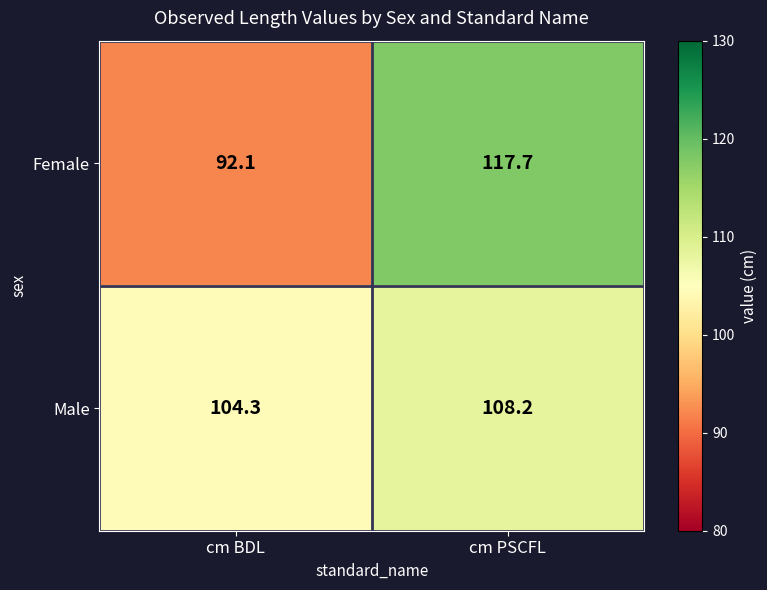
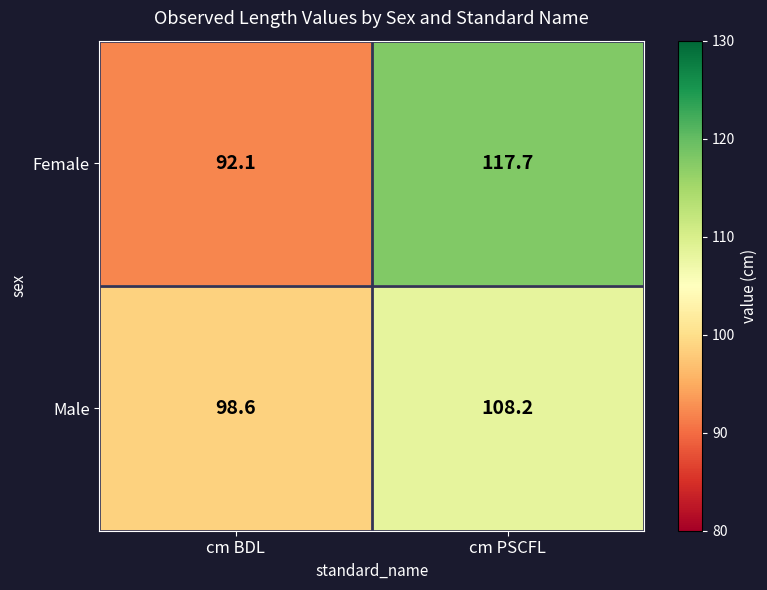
  {
    "Female": {
      "cm BDL": 92.1,
      "cm PSCFL": 117.7
    },
    "Male": {
-     "cm BDL": 104.3,
+     "cm BDL": 98.6,
      "cm PSCFL": 108.2
    }
  }
